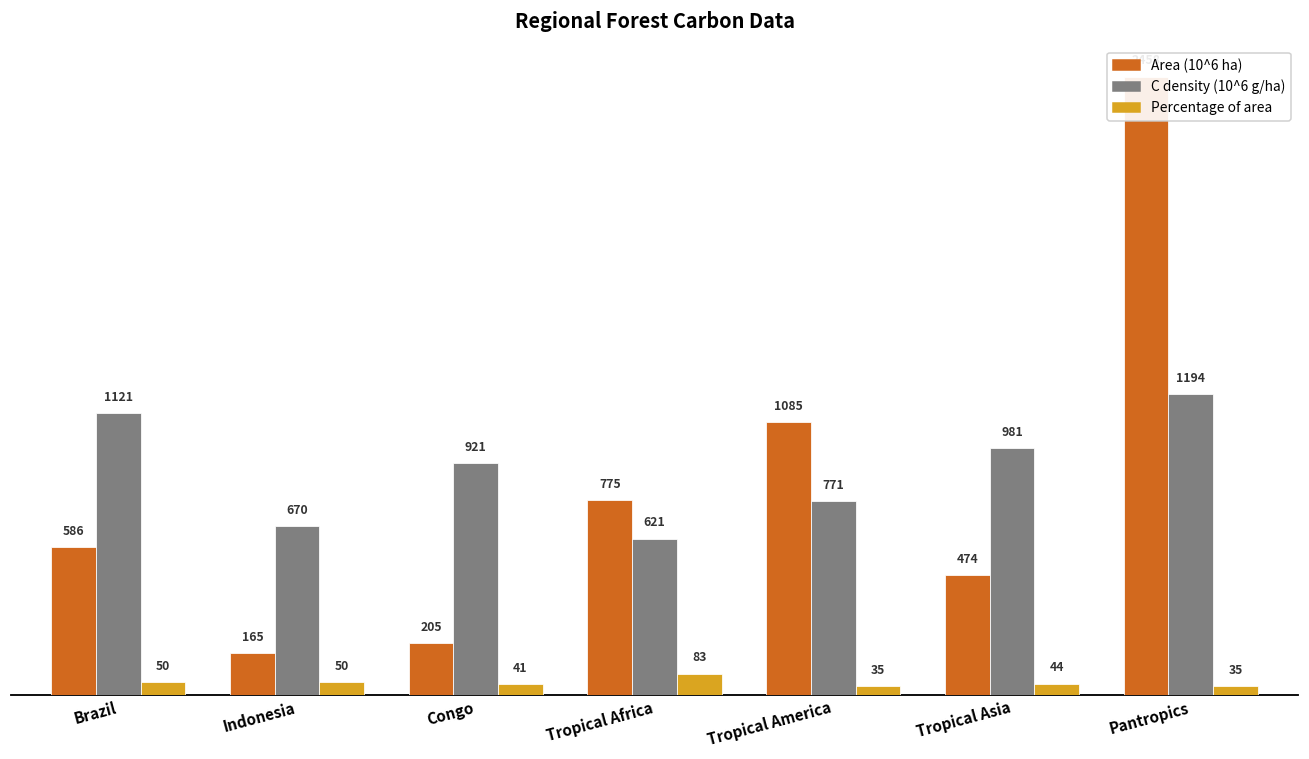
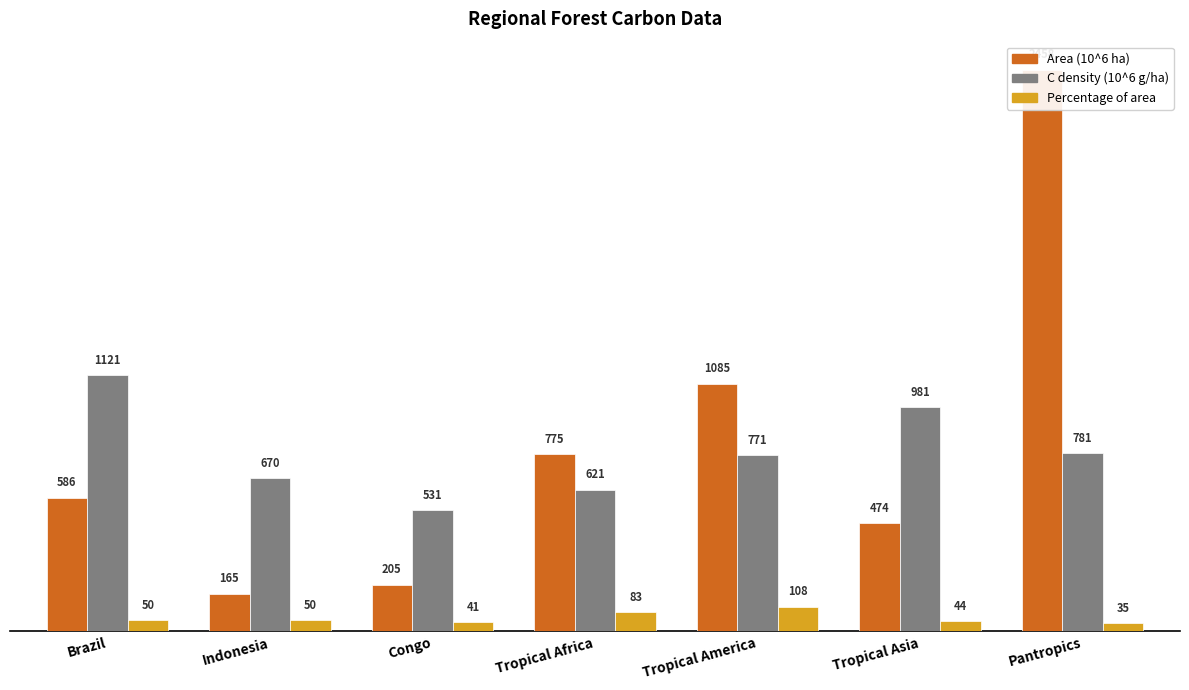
  {
    "Area (10^6 ha)": {
      "Brazil": 586,
      "Indonesia": 165,
      "Congo": 205,
      "Tropical Africa": 775,
      "Tropical America": 1085,
      "Tropical Asia": 474
    },
    "C density (10^6 g/ha)": {
      "Brazil": 1121,
      "Indonesia": 670,
-     "Congo": 921,
+     "Congo": 531,
      "Tropical Africa": 621,
      "Tropical America": 771,
      "Tropical Asia": 981,
-     "Pantropics": 1194
+     "Pantropics": 781
    },
    "Percentage of area": {
      "Brazil": 50,
      "Indonesia": 50,
      "Congo": 41,
      "Tropical Africa": 83,
-     "Tropical America": 35,
+     "Tropical America": 108,
      "Tropical Asia": 44,
      "Pantropics": 35
    }
  }
